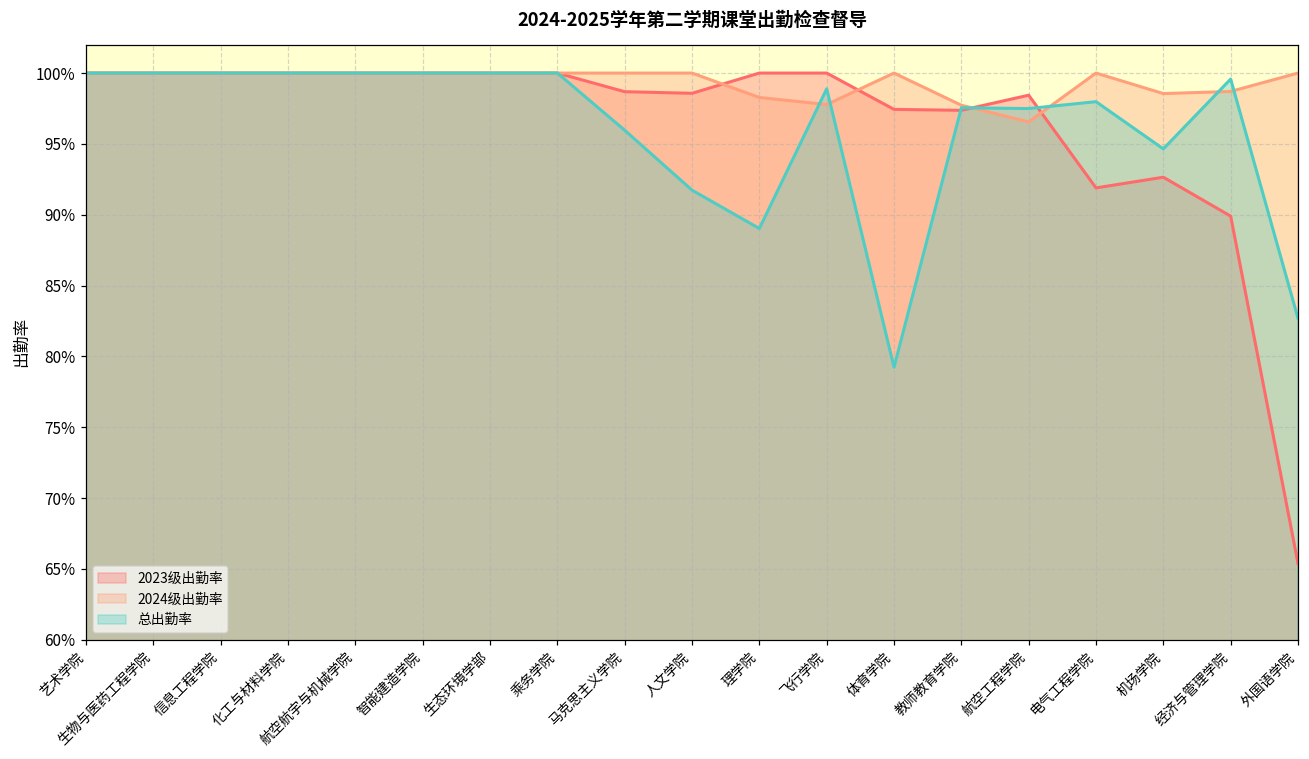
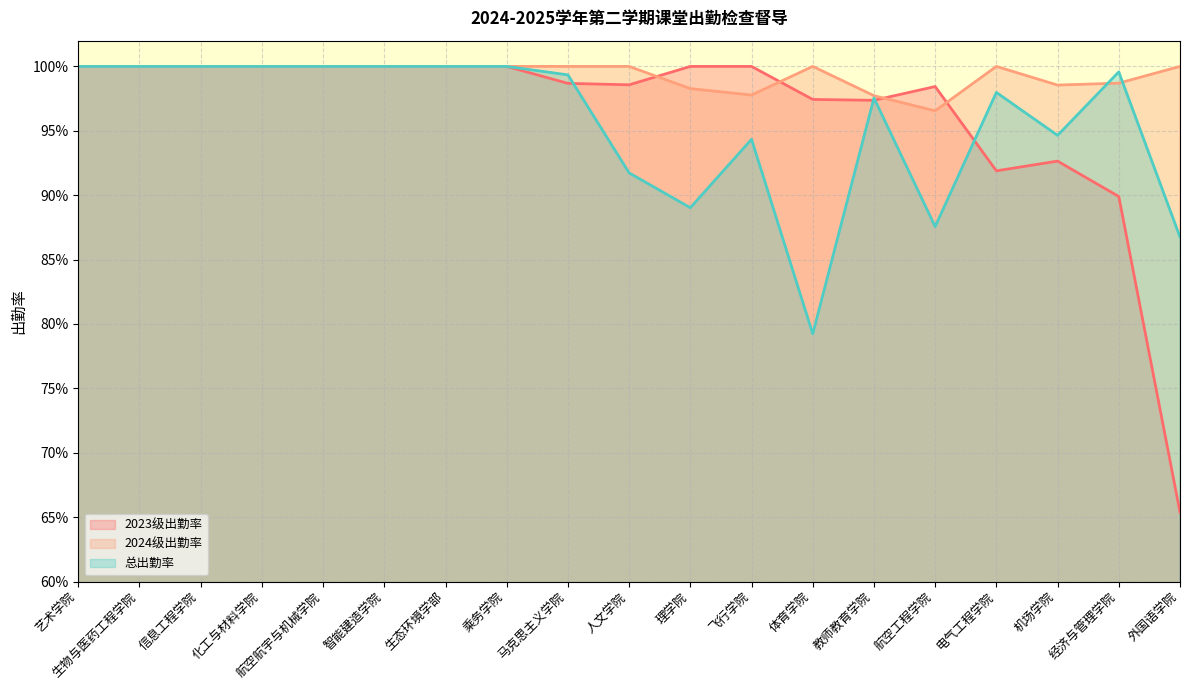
  {
    "总出勤率": {
-     "马克思主义学院": "96.0%",
+     "马克思主义学院": "99.3%",
      "人文学院": "91.7%",
      "理学院": "89.0%",
-     "飞行学院": "98.9%",
+     "飞行学院": "94.3%",
      "体育学院": "79.2%",
-     "航空工程学院": "97.5%",
+     "航空工程学院": "87.6%",
      "电气工程学院": "98.0%",
      "机场学院": "94.6%",
      "经济与管理学院": "99.6%",
-     "外国语学院": "82.7%"
+     "外国语学院": "86.8%"
    }
  }
